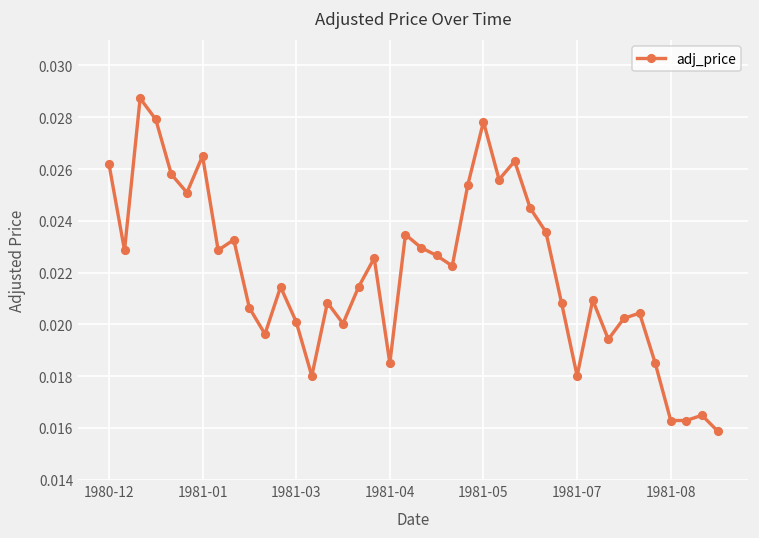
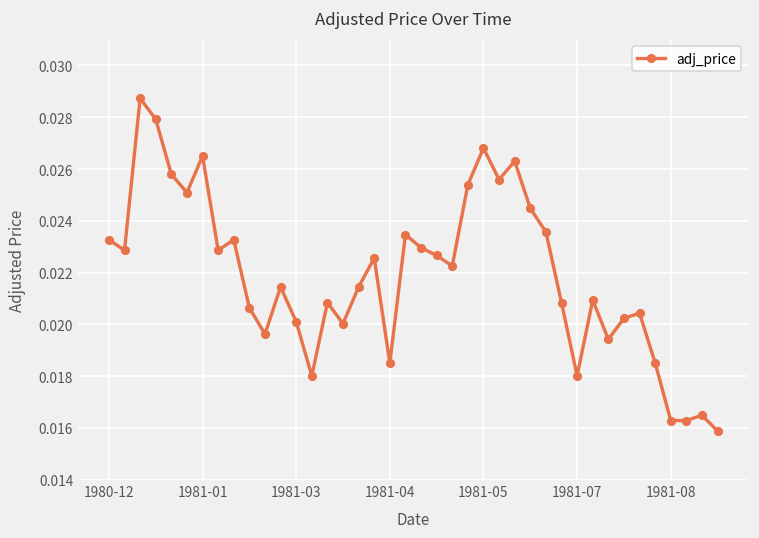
  {
-   "1980-12": 0.0262,
+   "1980-12": 0.0233,
    "1981-01": 0.0265,
    "1981-03": 0.0201,
    "1981-04": 0.0185,
-   "1981-05": 0.0278,
+   "1981-05": 0.0268,
    "1981-07": 0.0180,
    "1981-08": 0.0163
  }
